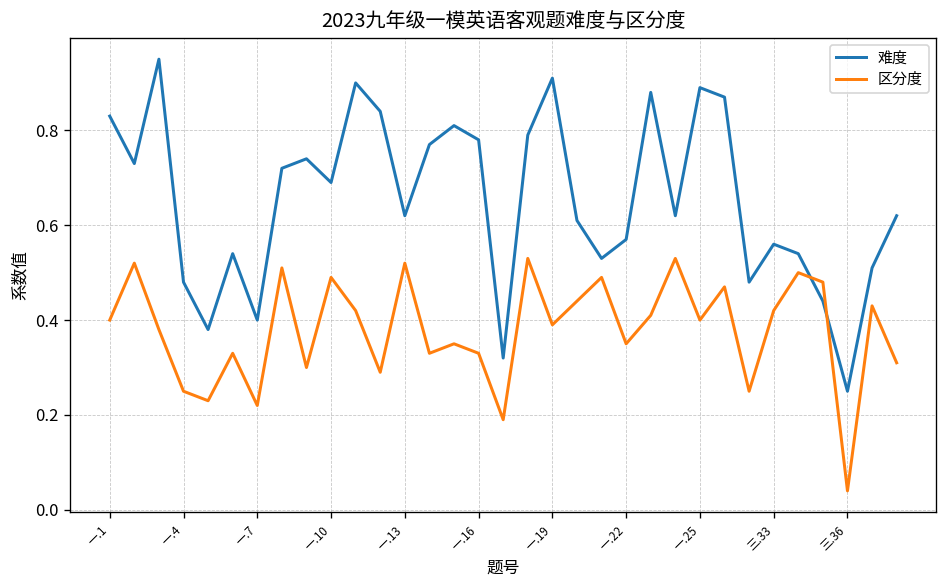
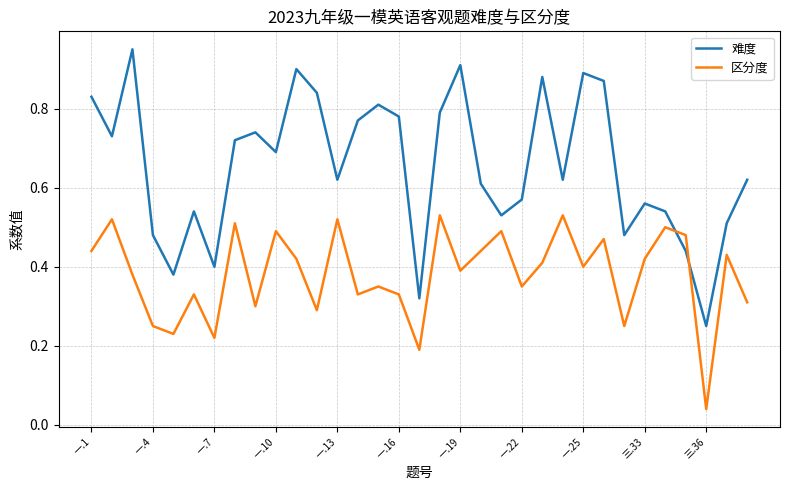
  {
    "难度": {
      "一.1": 0.83,
      "一.4": 0.48,
      "一.7": 0.40,
      "一.10": 0.69,
      "一.13": 0.62,
      "一.16": 0.78,
      "一.19": 0.91,
      "一.22": 0.57,
      "一.25": 0.89,
      "三.33": 0.56,
      "三.36": 0.25
    },
    "区分度": {
-     "一.1": 0.40,
+     "一.1": 0.44,
      "一.4": 0.25,
      "一.7": 0.22,
      "一.10": 0.49,
      "一.13": 0.52,
      "一.16": 0.33,
      "一.19": 0.39,
      "一.22": 0.35,
      "一.25": 0.40,
      "三.33": 0.42,
      "三.36": 0.04
    }
  }
